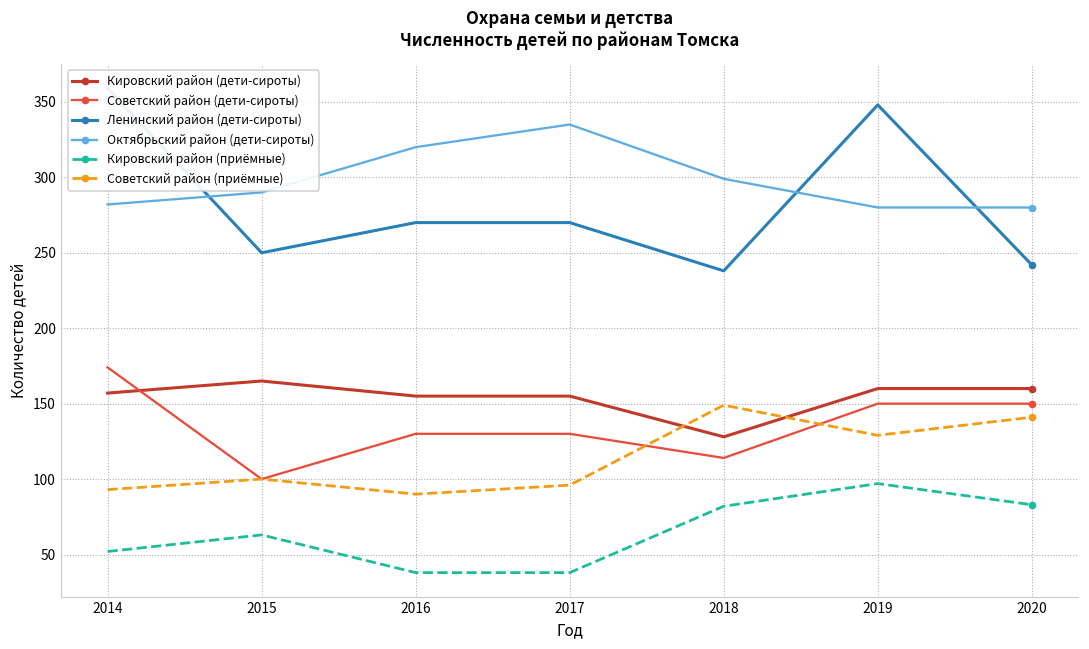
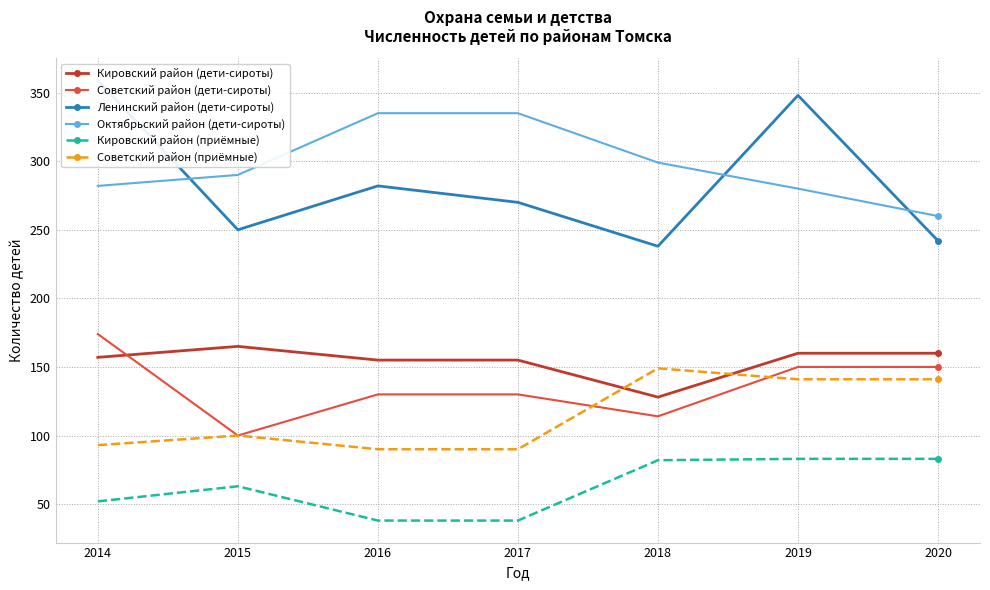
  {
    "Ленинский район (дети-сироты)": {
      "2015": 250,
-     "2016": 270,
+     "2016": 282,
      "2017": 270,
      "2018": 238,
      "2019": 348,
      "2020": 242
    },
    "Октябрьский район (дети-сироты)": {
      "2014": 282,
      "2015": 290,
-     "2016": 320,
+     "2016": 335,
      "2017": 335,
      "2018": 299,
      "2019": 280,
-     "2020": 280
+     "2020": 260
    },
    "Кировский район (приёмные)": {
      "2014": 52,
      "2015": 63,
      "2016": 38,
      "2017": 38,
      "2018": 82,
-     "2019": 97,
+     "2019": 83,
      "2020": 83
    },
    "Советский район (приёмные)": {
      "2014": 93,
      "2016": 90,
-     "2017": 96,
+     "2017": 90,
      "2018": 149,
-     "2019": 129,
+     "2019": 141,
      "2020": 141
    }
  }
